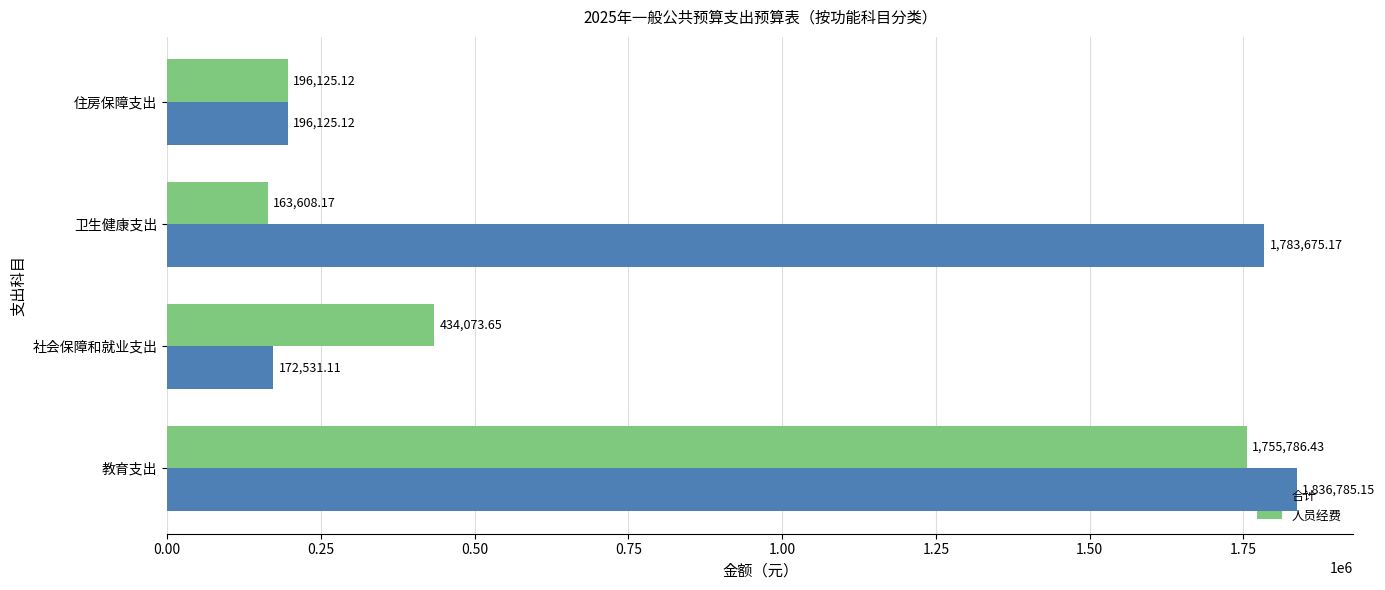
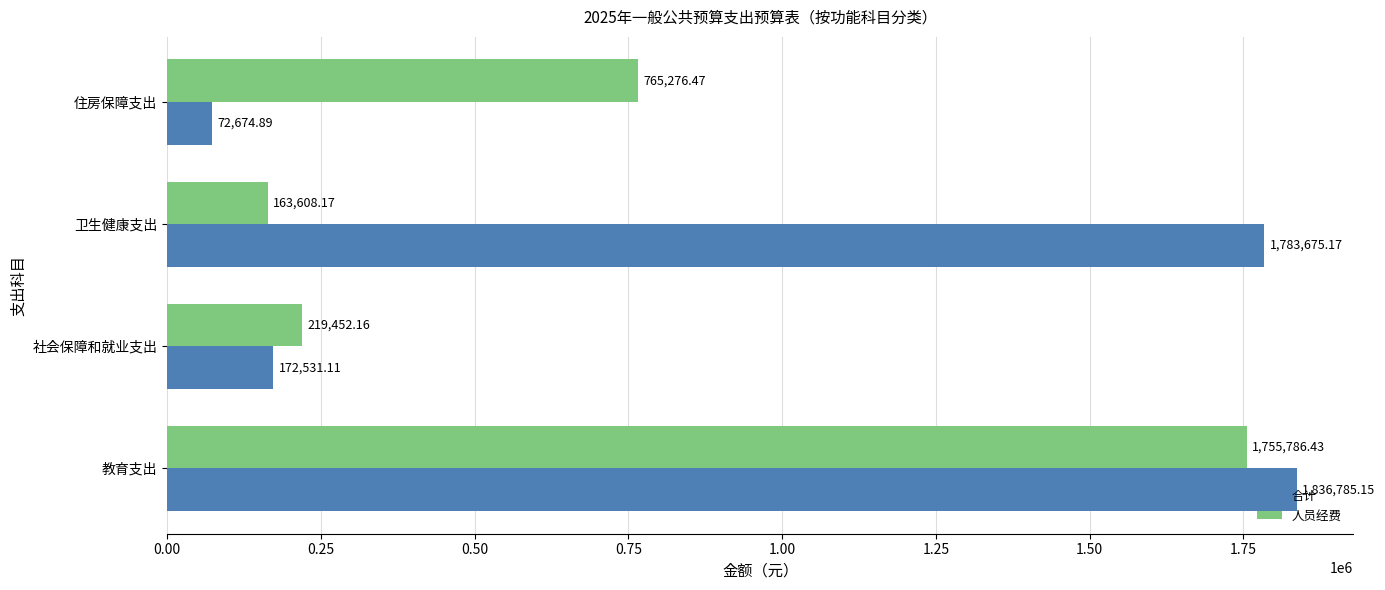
  {
    "合计": {
-     "住房保障支出": "196,125.12",
+     "住房保障支出": "72,674.89",
      "卫生健康支出": "1,783,675.17",
      "社会保障和就业支出": "172,531.11",
      "教育支出": "1,836,785.15"
    },
    "人员经费": {
-     "住房保障支出": "196,125.12",
+     "住房保障支出": "765,276.47",
      "卫生健康支出": "163,608.17",
-     "社会保障和就业支出": "434,073.65",
+     "社会保障和就业支出": "219,452.16",
      "教育支出": "1,755,786.43"
    }
  }
